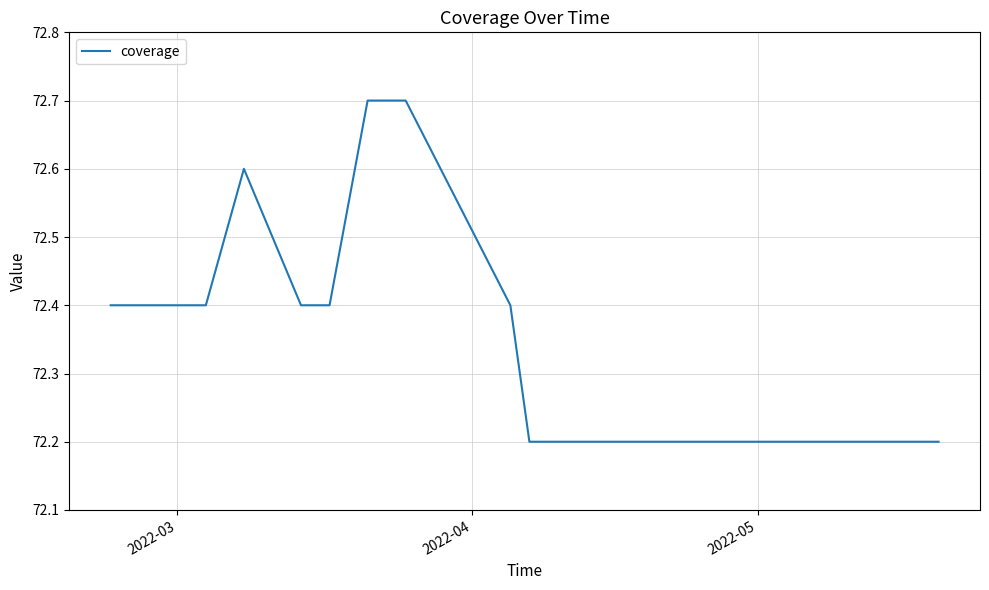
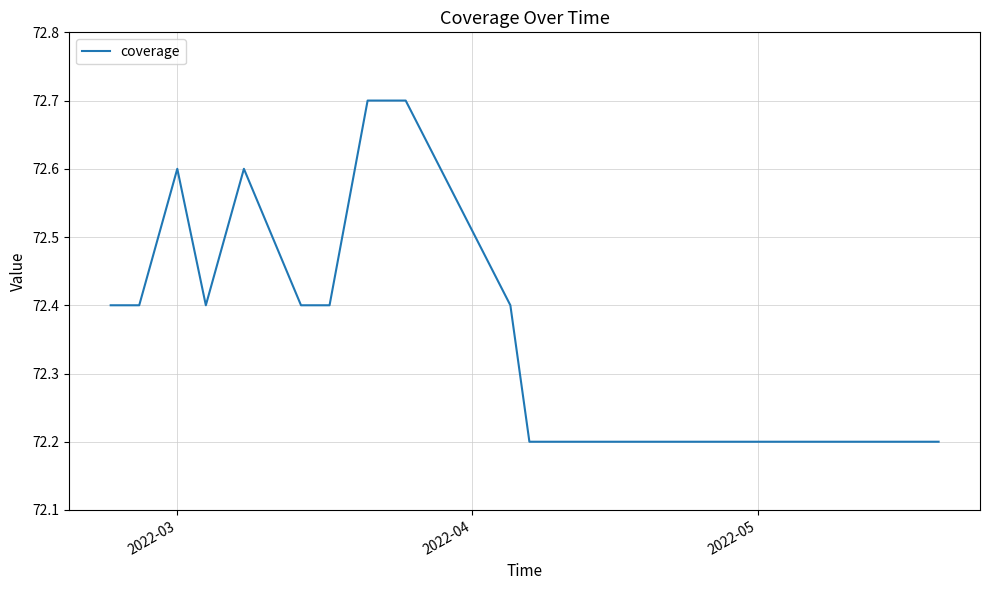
  {
-   "2022-03": 72.4
+   "2022-03": 72.6
  }
